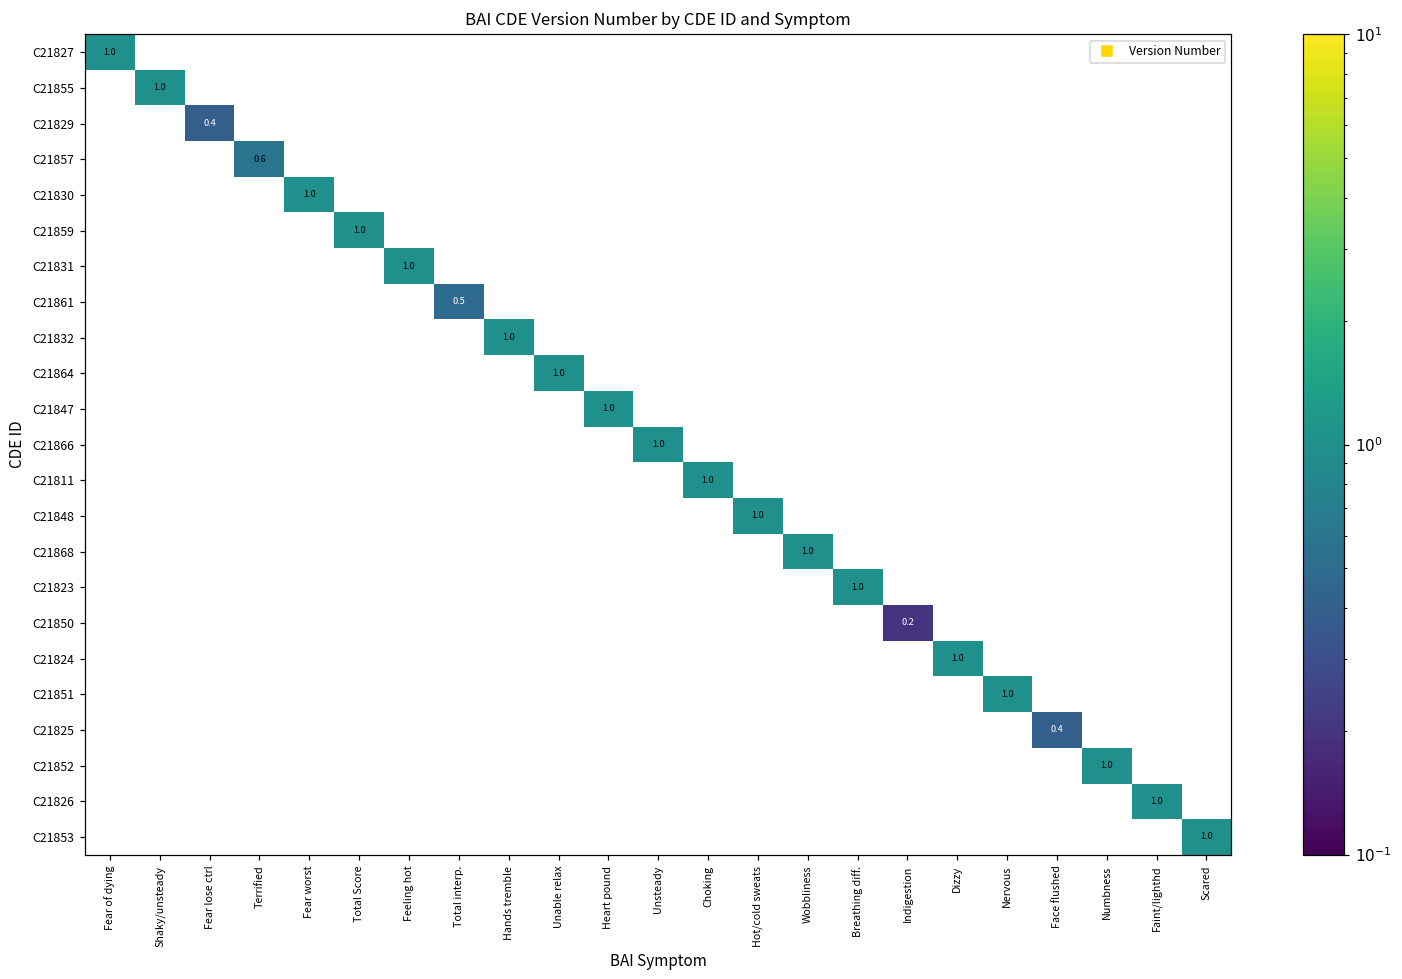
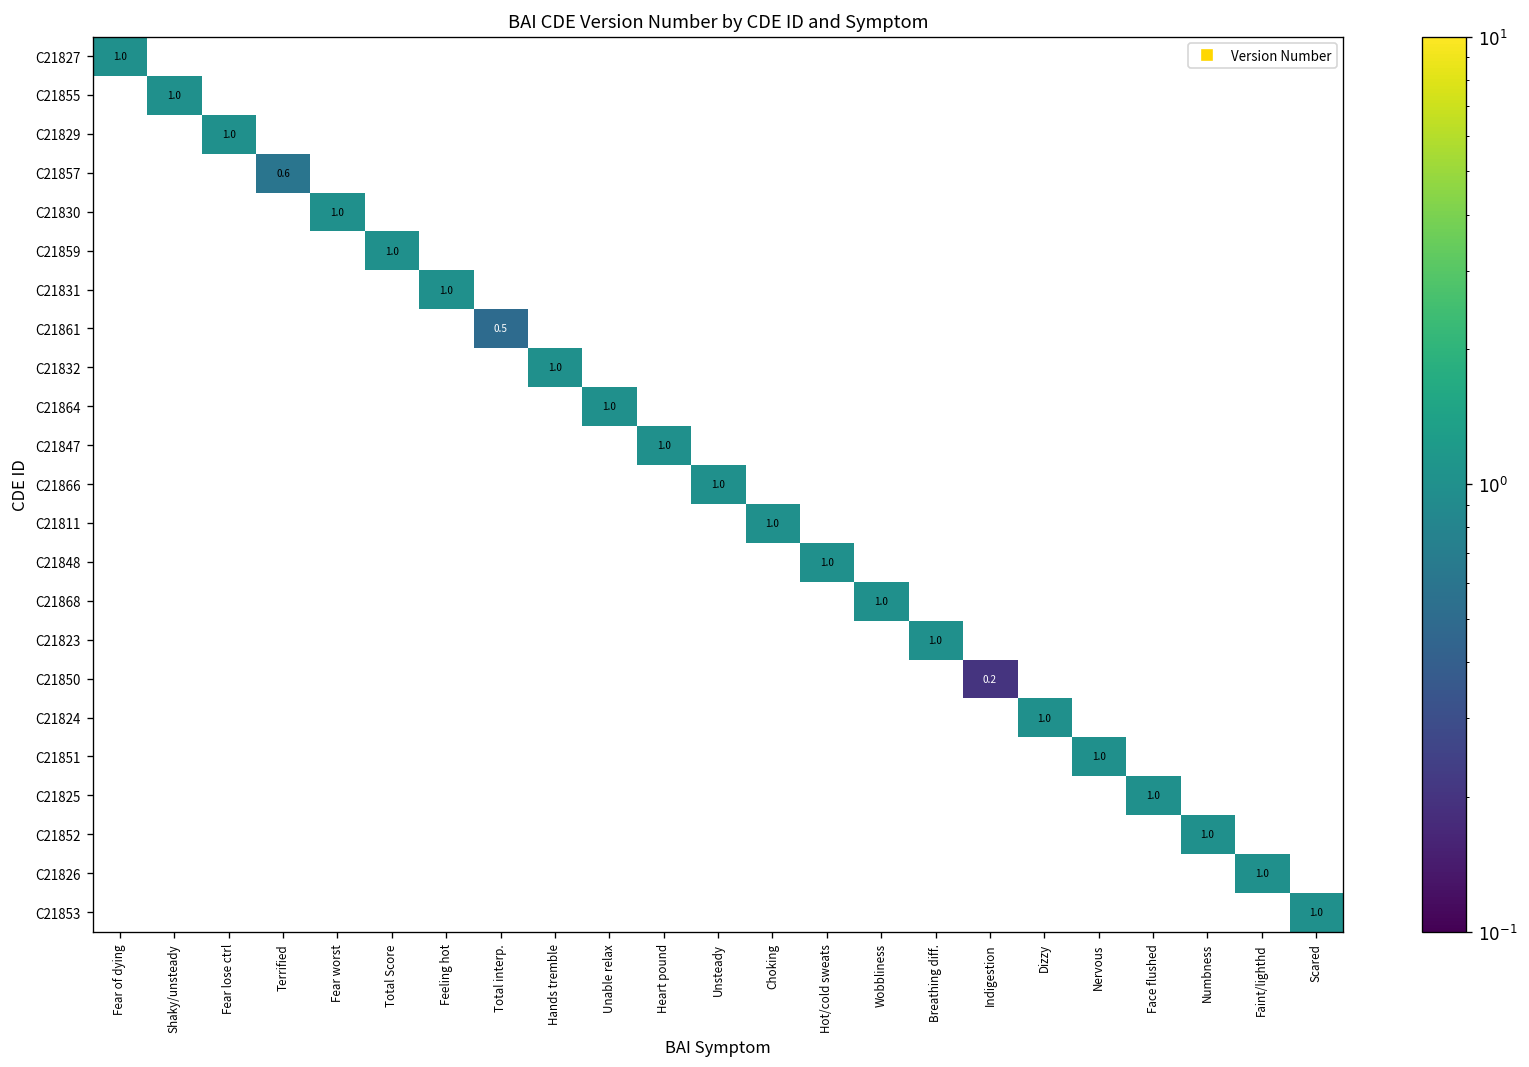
  {
    "C21827": {
      "Fear of dying": 1.0
    },
    "C21855": {
      "Shaky/unsteady": 1.0
    },
    "C21829": {
-     "Fear lose ctrl": 0.4
+     "Fear lose ctrl": 1.0
    },
    "C21857": {
      "Terrified": 0.6
    },
    "C21830": {
      "Fear worst": 1.0
    },
    "C21859": {
      "Total Score": 1.0
    },
    "C21831": {
      "Feeling hot": 1.0
    },
    "C21861": {
      "Total interp.": 0.5
    },
    "C21832": {
      "Hands tremble": 1.0
    },
    "C21864": {
      "Unable relax": 1.0
    },
    "C21847": {
      "Heart pound": 1.0
    },
    "C21866": {
      "Unsteady": 1.0
    },
    "C21811": {
      "Choking": 1.0
    },
    "C21848": {
      "Hot/cold sweats": 1.0
    },
    "C21868": {
      "Wobbliness": 1.0
    },
    "C21823": {
      "Breathing diff.": 1.0
    },
    "C21850": {
      "Indigestion": 0.2
    },
    "C21824": {
      "Dizzy": 1.0
    },
    "C21851": {
      "Nervous": 1.0
    },
    "C21825": {
-     "Face flushed": 0.4
+     "Face flushed": 1.0
    },
    "C21852": {
      "Numbness": 1.0
    },
    "C21826": {
      "Faint/lighthd": 1.0
    },
    "C21853": {
      "Scared": 1.0
    }
  }
